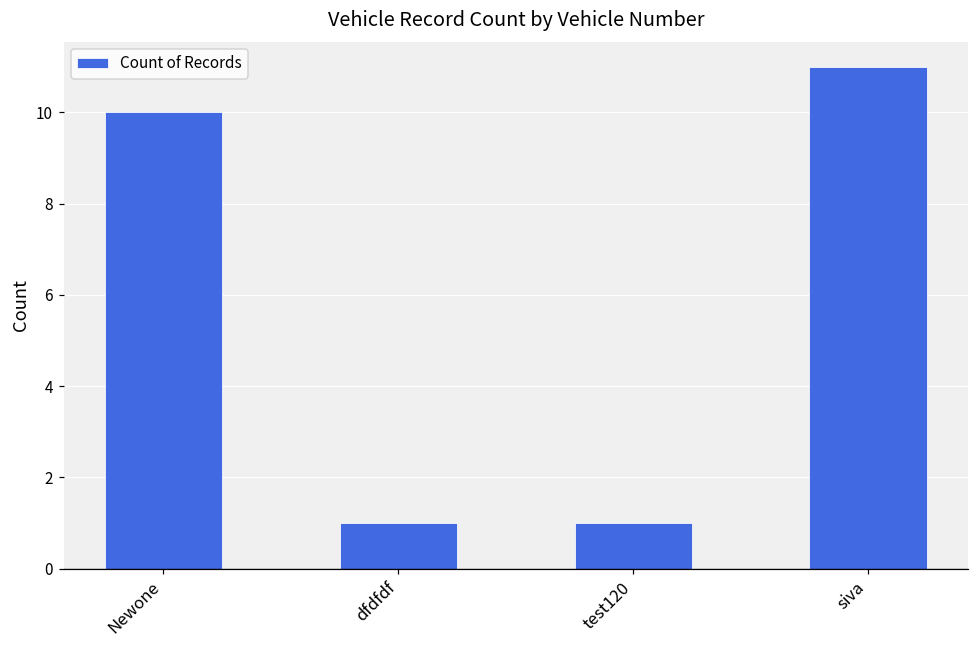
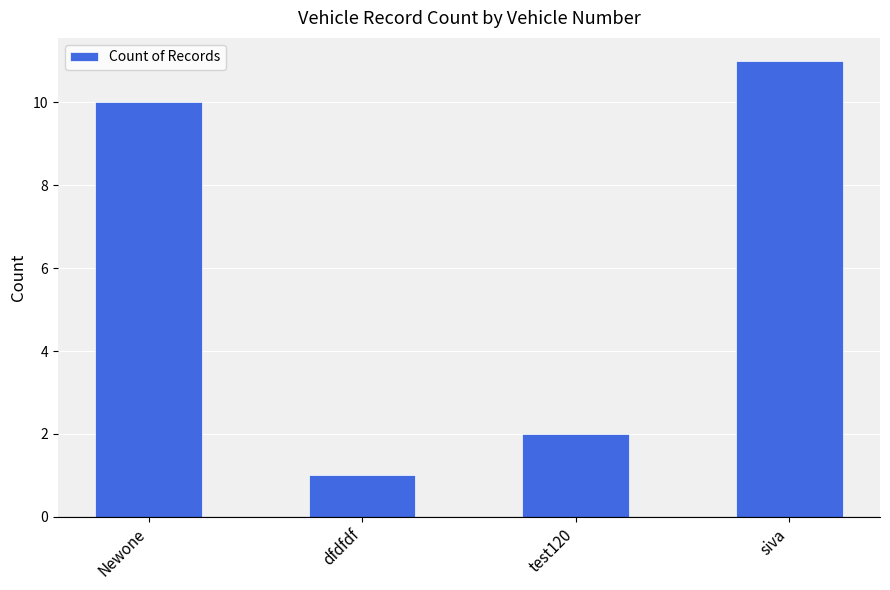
  {
    "Newone": 10,
    "dfdfdf": 1,
-   "test120": 1,
+   "test120": 2,
    "siva": 11
  }
